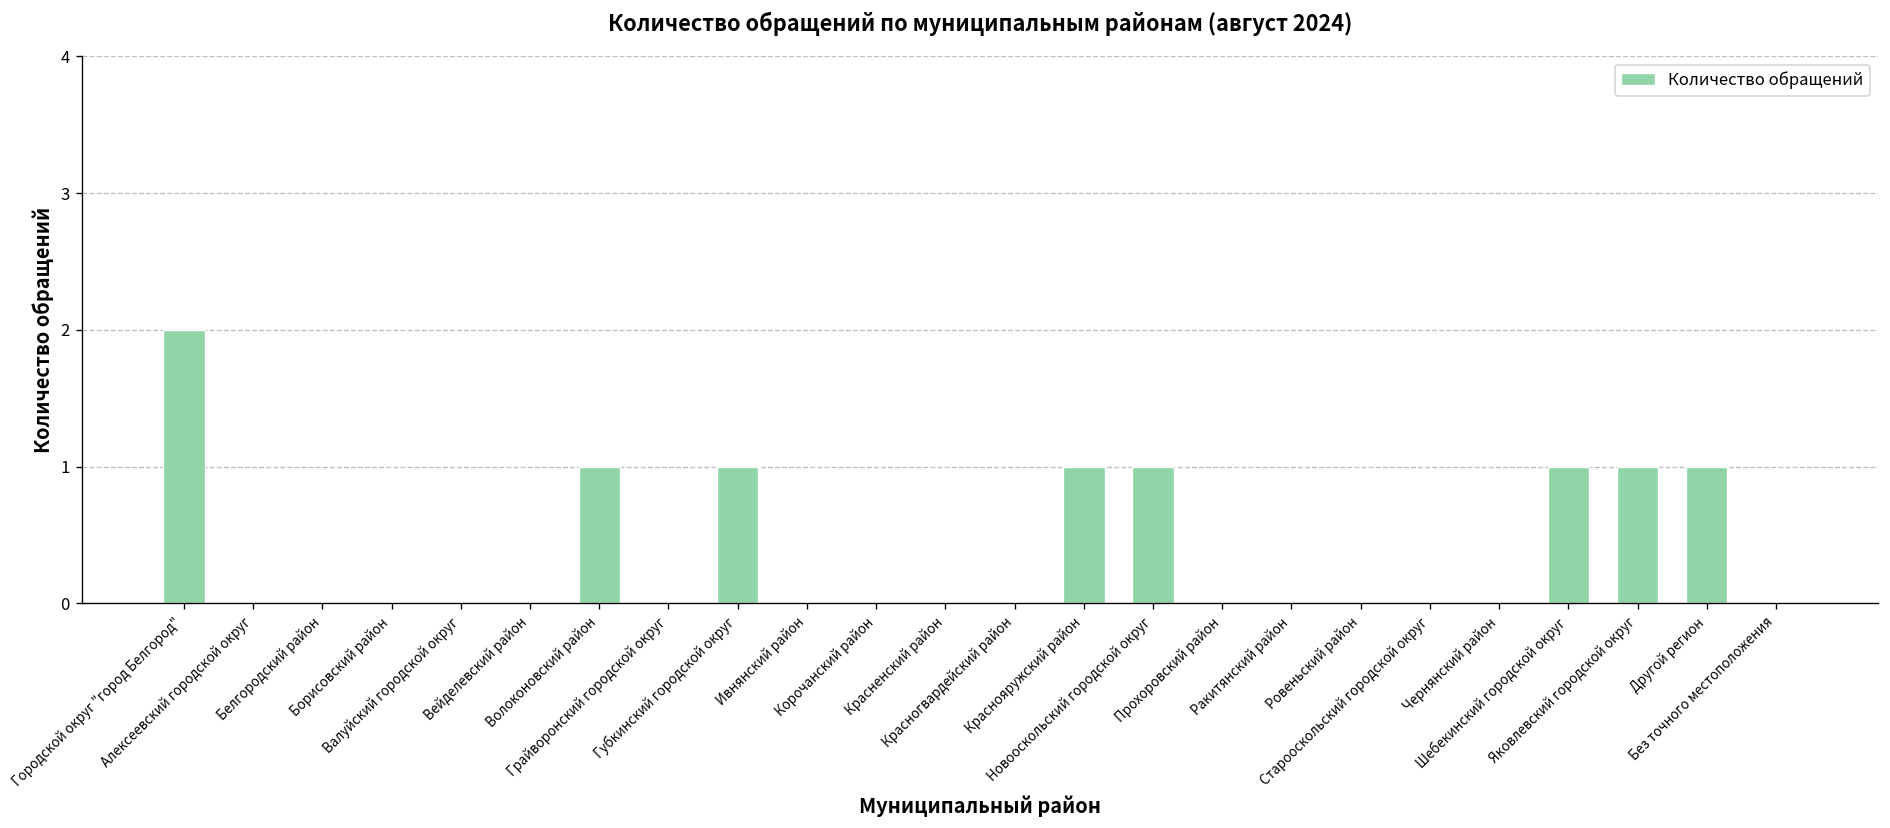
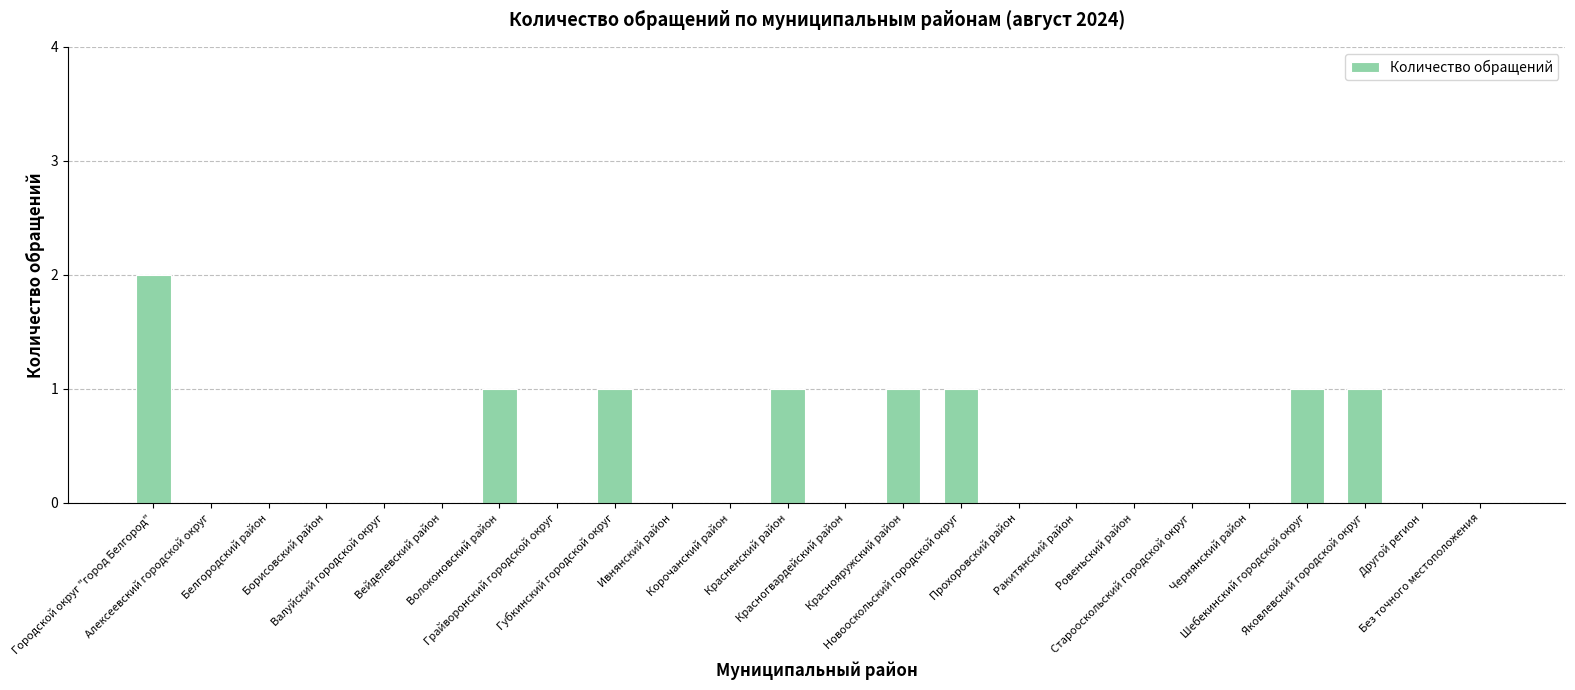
  {
    "Городской округ \"город Белгород\"": 2,
    "Алексеевский городской округ": 0,
    "Белгородский район": 0,
    "Борисовский район": 0,
    "Валуйский городской округ": 0,
    "Вейделевский район": 0,
    "Волоконовский район": 1,
    "Грайворонский городской округ": 0,
    "Губкинский городской округ": 1,
    "Ивнянский район": 0,
    "Корочанский район": 0,
-   "Красненский район": 0,
+   "Красненский район": 1,
    "Красногвардейский район": 0,
    "Краснояружский район": 1,
    "Новооскольский городской округ": 1,
    "Прохоровский район": 0,
    "Ракитянский район": 0,
    "Ровеньский район": 0,
    "Старооскольский городской округ": 0,
    "Чернянский район": 0,
    "Шебекинский городской округ": 1,
    "Яковлевский городской округ": 1,
-   "Другой регион": 1,
+   "Другой регион": 0,
    "Без точного местоположения": 0
  }
